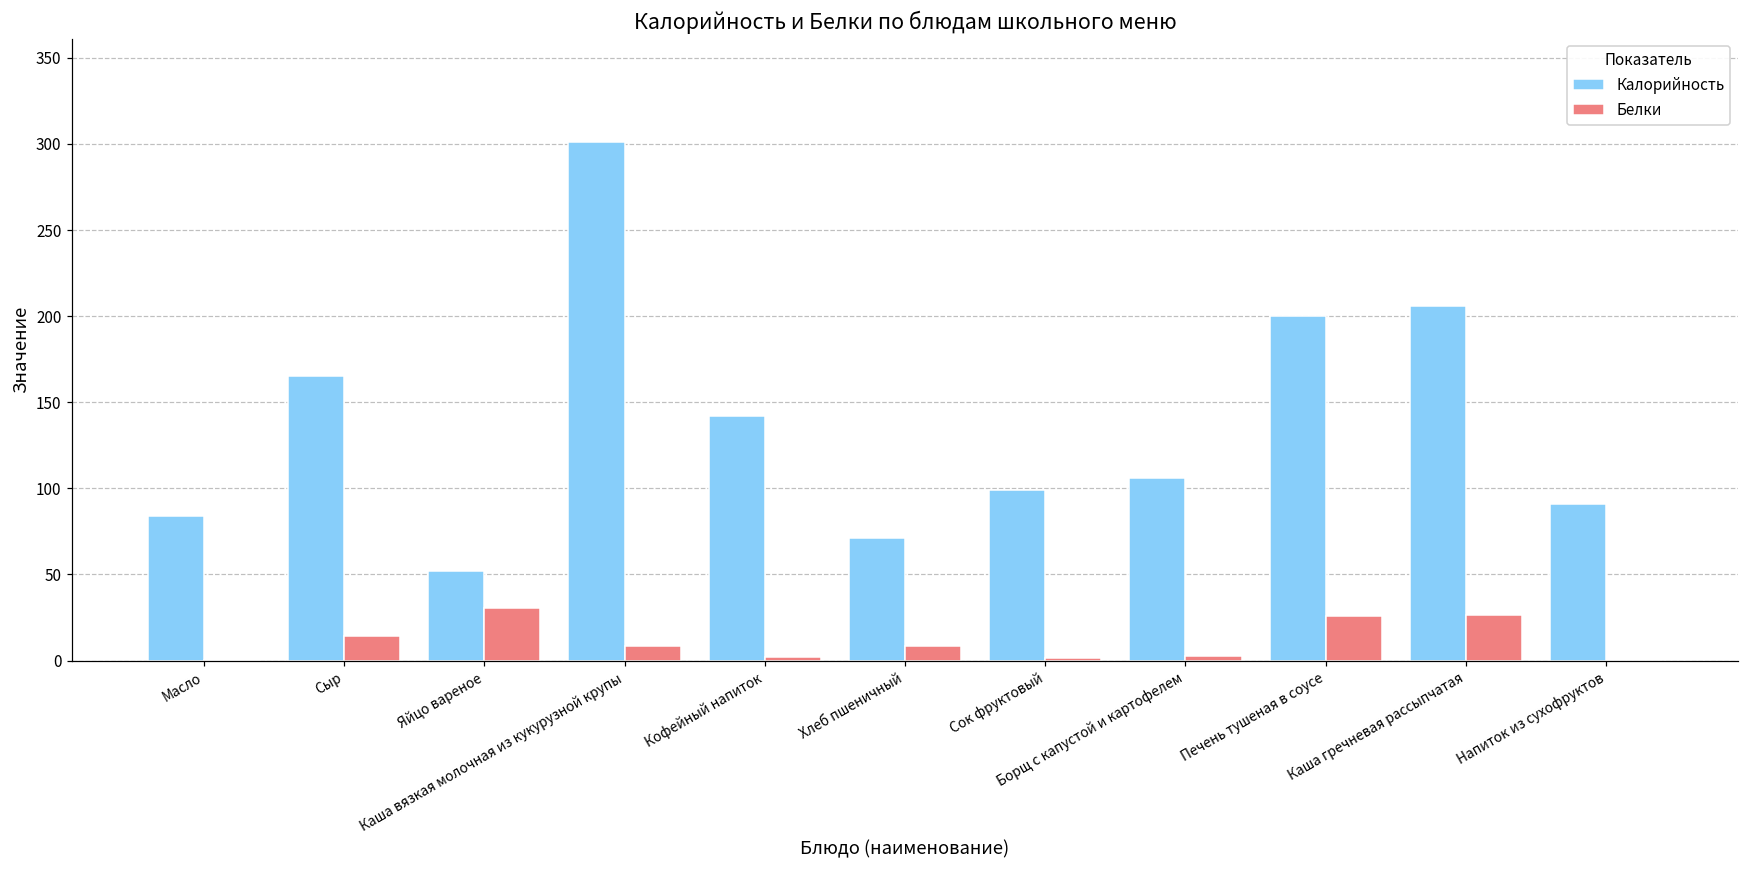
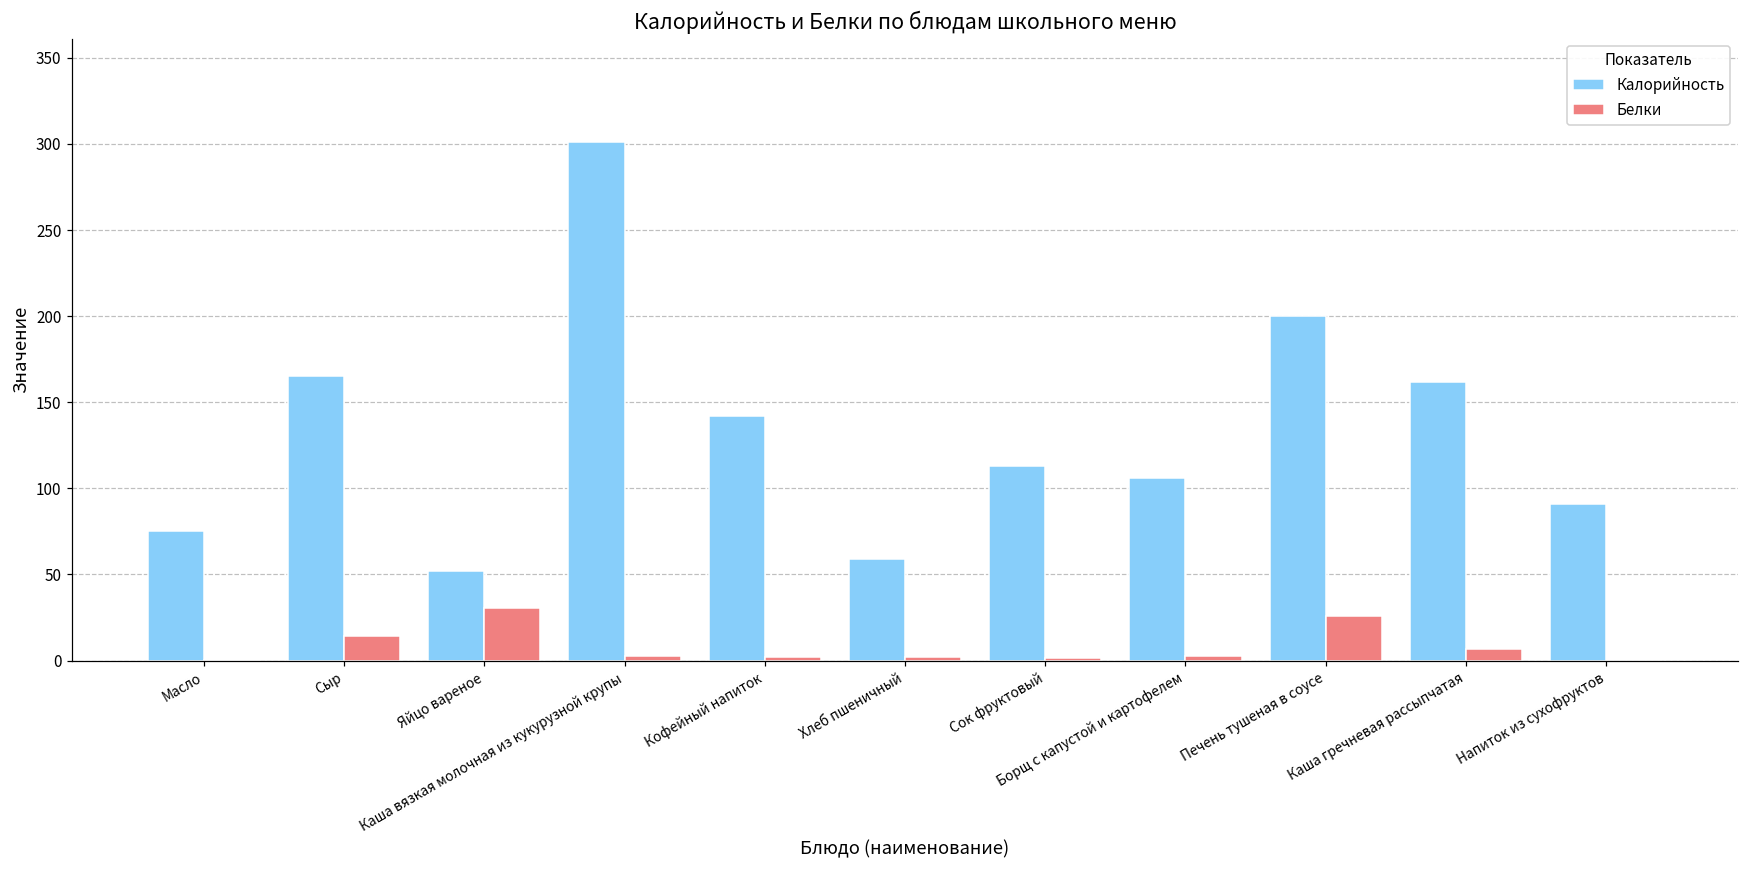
  {
    "Калорийность": {
-     "Масло": 84,
+     "Масло": 75,
      "Сыр": 165,
      "Яйцо вареное": 52,
      "Каша вязкая молочная из кукурузной крупы": 301,
      "Кофейный напиток": 142,
-     "Хлеб пшеничный": 71,
-     "Сок фруктовый": 99,
+     "Хлеб пшеничный": 59,
+     "Сок фруктовый": 113,
      "Борщ с капустой и картофелем": 106,
      "Печень тушеная в соусе": 200,
-     "Каша гречневая рассыпчатая": 206,
+     "Каша гречневая рассыпчатая": 162,
      "Напиток из сухофруктов": 91
    },
    "Белки": {
      "Сыр": 14,
      "Яйцо вареное": 31,
-     "Каша вязкая молочная из кукурузной крупы": 8,
+     "Каша вязкая молочная из кукурузной крупы": 3,
      "Кофейный напиток": 2,
-     "Хлеб пшеничный": 9,
+     "Хлеб пшеничный": 2,
      "Борщ с капустой и картофелем": 3,
      "Печень тушеная в соусе": 26,
-     "Каша гречневая рассыпчатая": 27,
+     "Каша гречневая рассыпчатая": 7,
      "Напиток из сухофруктов": 0
    }
  }
